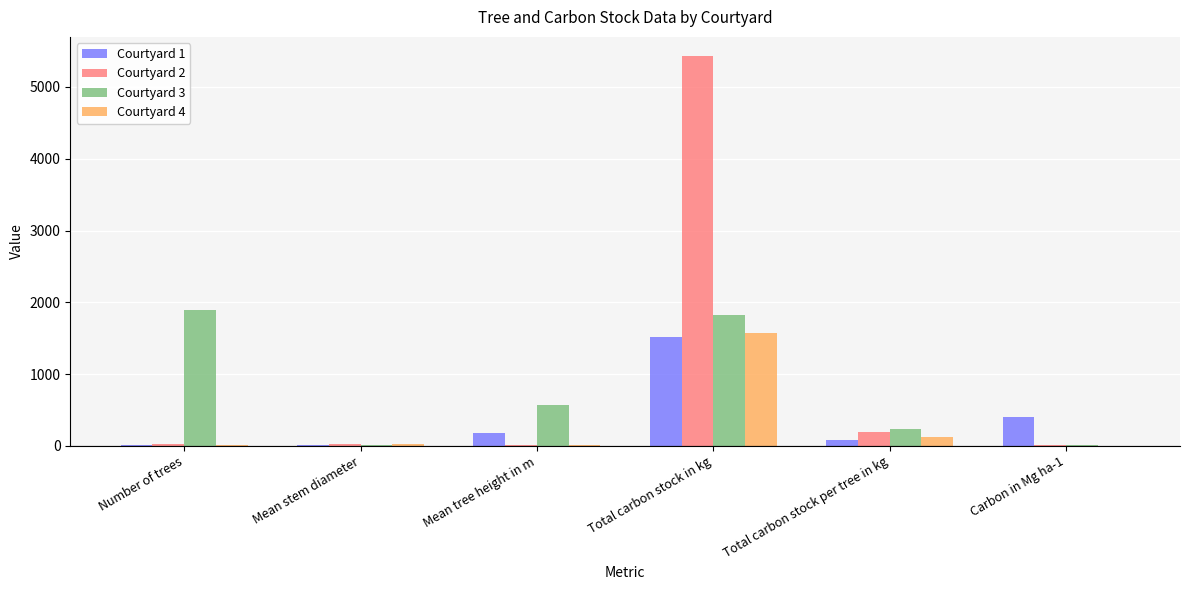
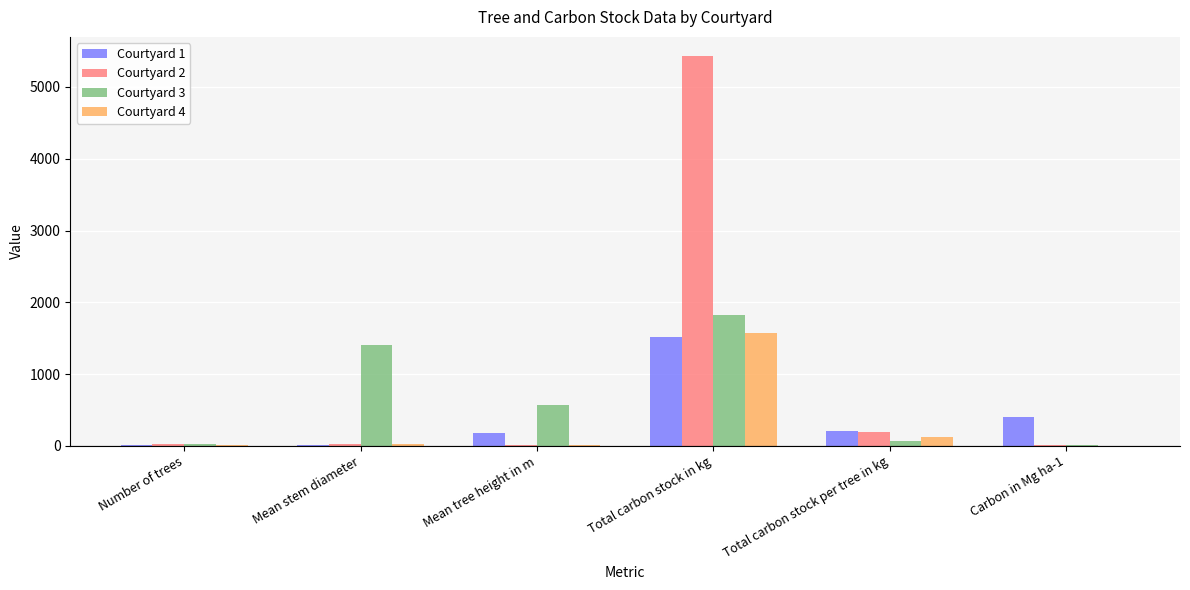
  {
    "Courtyard 1": {
      "Mean tree height in m": 200,
      "Total carbon stock in kg": 1500,
-     "Total carbon stock per tree in kg": 100,
+     "Total carbon stock per tree in kg": 200,
      "Carbon in Mg ha-1": 400
    },
    "Courtyard 3": {
-     "Number of trees": 1900,
-     "Mean stem diameter": 0,
+     "Number of trees": 0,
+     "Mean stem diameter": 1400,
      "Mean tree height in m": 600,
      "Total carbon stock in kg": 1800,
-     "Total carbon stock per tree in kg": 200
+     "Total carbon stock per tree in kg": 100
    }
  }
